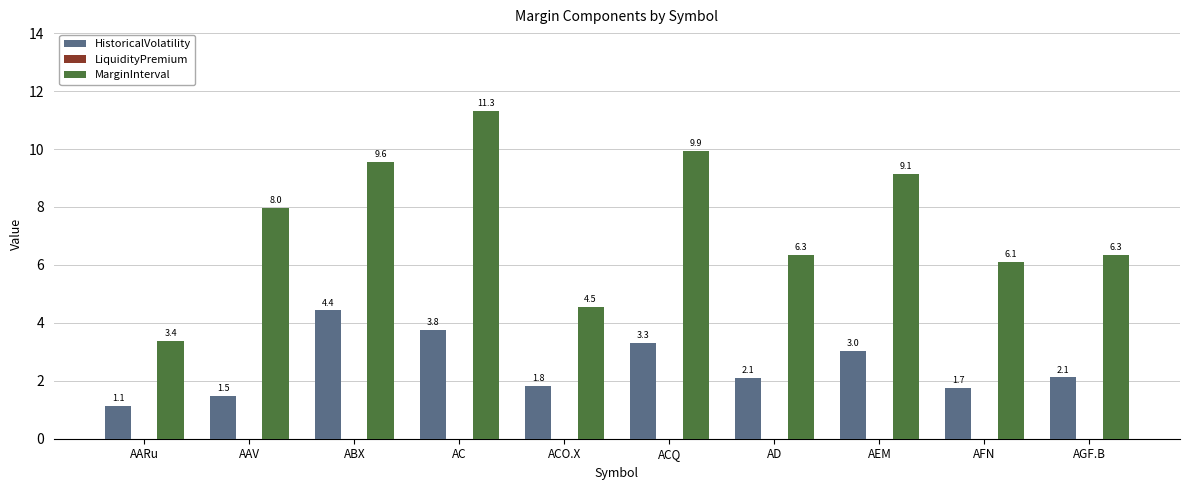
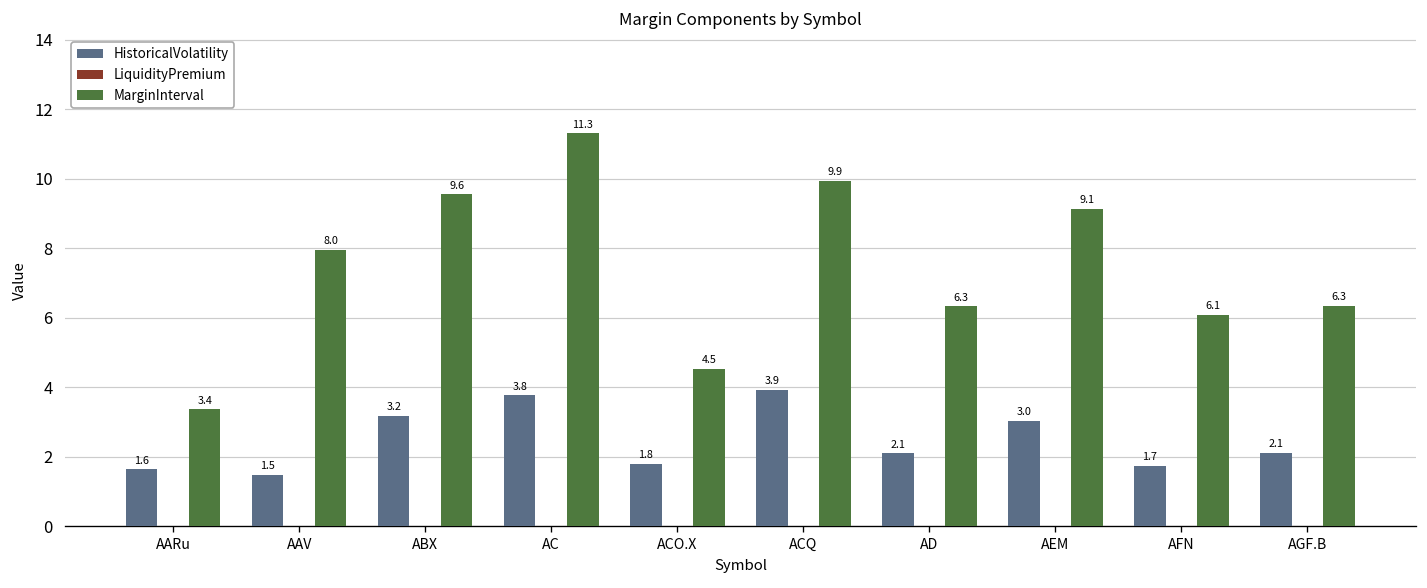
  {
    "HistoricalVolatility": {
-     "AARu": 1.1,
+     "AARu": 1.6,
      "AAV": 1.5,
-     "ABX": 4.4,
+     "ABX": 3.2,
      "AC": 3.8,
      "ACO.X": 1.8,
-     "ACQ": 3.3,
+     "ACQ": 3.9,
      "AD": 2.1,
      "AEM": 3.0,
      "AFN": 1.7,
      "AGF.B": 2.1
    },
    "LiquidityPremium": {
      "AARu": 0.0,
      "AAV": 0.0,
      "ABX": 0.0,
      "AC": 0.0,
      "ACO.X": 0.0,
      "ACQ": 0.0,
      "AD": 0.0,
      "AEM": 0.0,
      "AFN": 0.0,
      "AGF.B": 0.0
    },
    "MarginInterval": {
      "AARu": 3.4,
      "AAV": 8.0,
      "ABX": 9.6,
      "AC": 11.3,
      "ACO.X": 4.5,
      "ACQ": 9.9,
      "AD": 6.3,
      "AEM": 9.1,
      "AFN": 6.1,
      "AGF.B": 6.3
    }
  }
